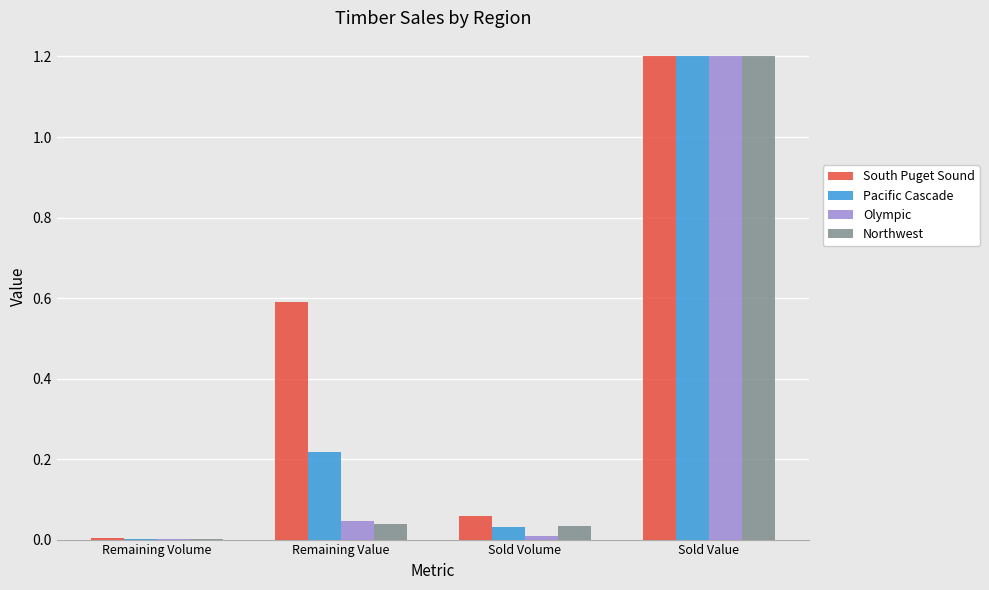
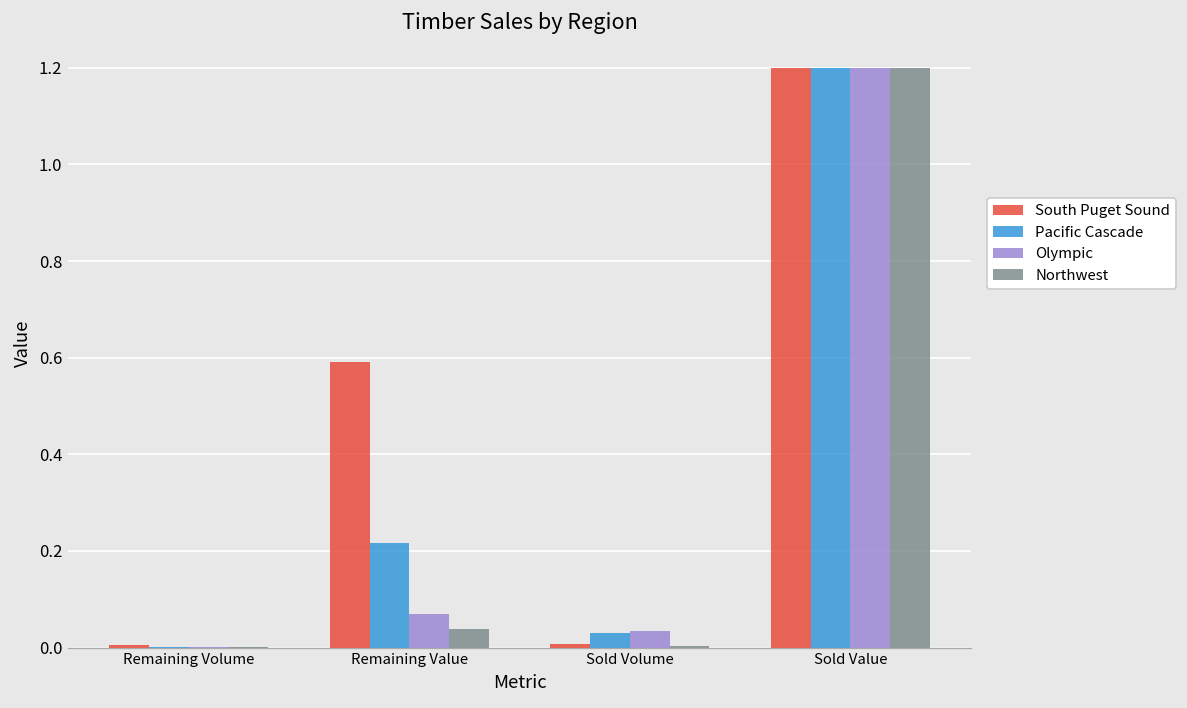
  {
    "South Puget Sound": {
      "Remaining Value": 0.59,
-     "Sold Volume": 0.06,
+     "Sold Volume": 0.01,
      "Sold Value": 1.20
    },
    "Pacific Cascade": {
      "Remaining Value": 0.22,
      "Sold Volume": 0.03,
      "Sold Value": 1.20
    },
    "Olympic": {
-     "Remaining Value": 0.05,
-     "Sold Volume": 0.01,
+     "Remaining Value": 0.07,
+     "Sold Volume": 0.03,
      "Sold Value": 1.20
    },
    "Northwest": {
      "Remaining Value": 0.04,
-     "Sold Volume": 0.03,
+     "Sold Volume": 0.00,
      "Sold Value": 1.20
    }
  }
